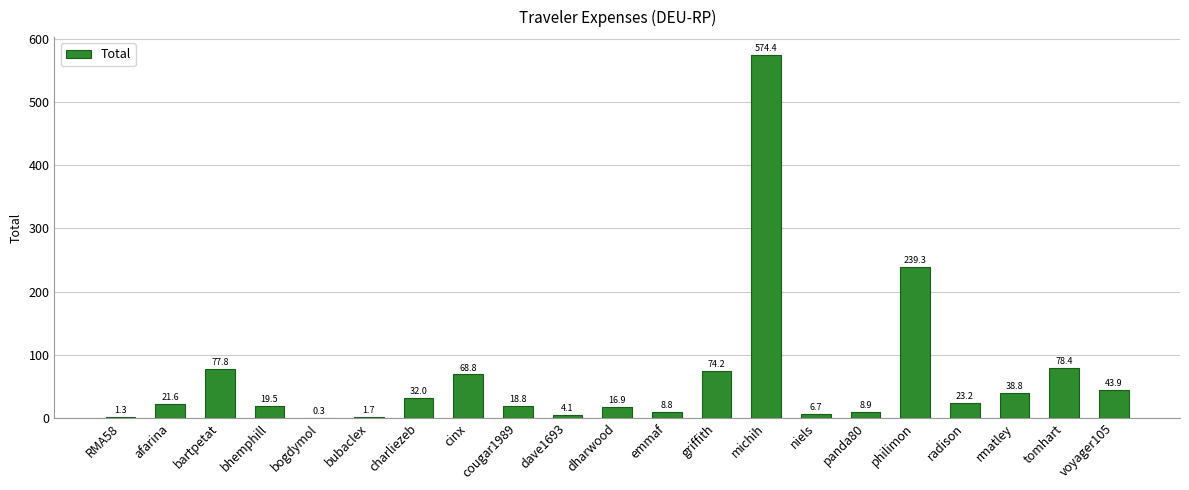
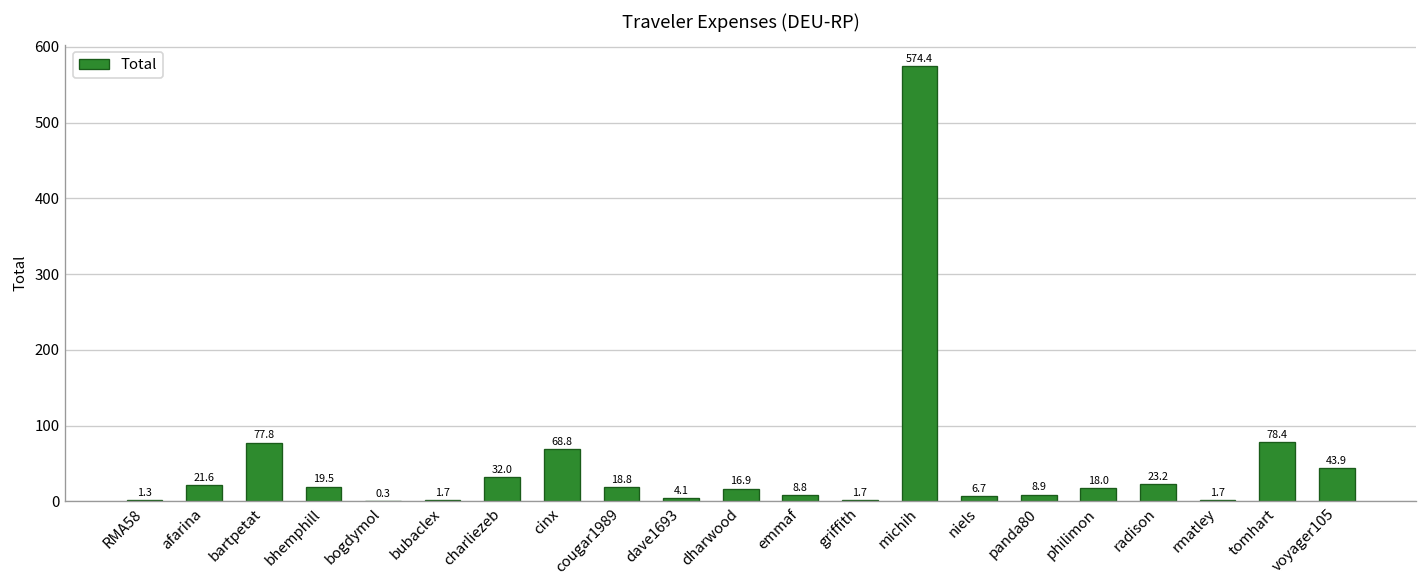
  {
    "RMA58": 1.3,
    "afarina": 21.6,
    "bartpetat": 77.8,
    "bhemphill": 19.5,
    "bogdymol": 0.3,
    "bubaclex": 1.7,
    "charliezeb": 32.0,
    "cinx": 68.8,
    "cougar1989": 18.8,
    "dave1693": 4.1,
    "dharwood": 16.9,
    "emmaf": 8.8,
-   "griffith": 74.2,
+   "griffith": 1.7,
    "michih": 574.4,
    "niels": 6.7,
    "panda80": 8.9,
-   "philimon": 239.3,
+   "philimon": 18.0,
    "radison": 23.2,
-   "rmatley": 38.8,
+   "rmatley": 1.7,
    "tomhart": 78.4,
    "voyager105": 43.9
  }
